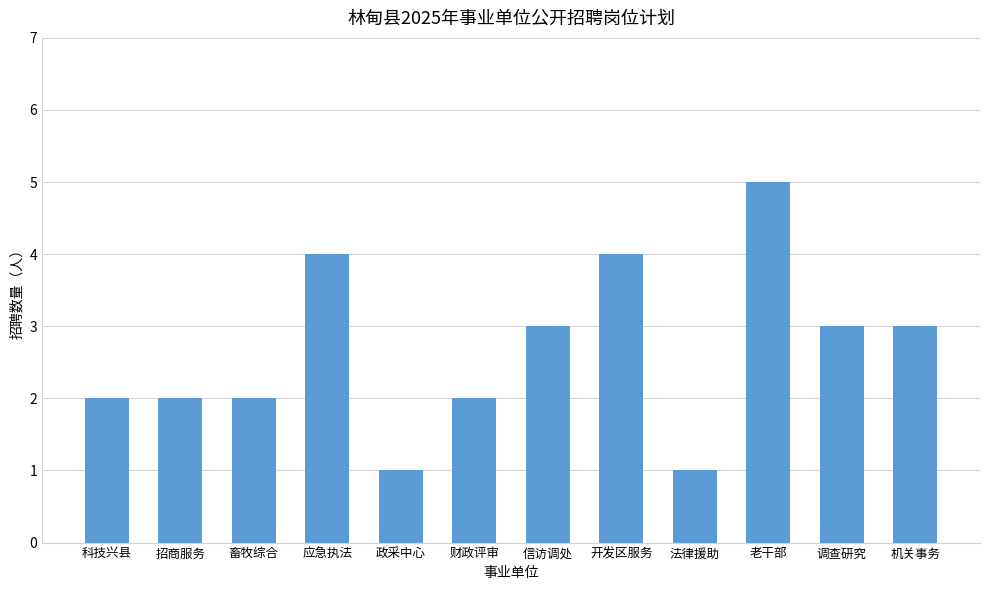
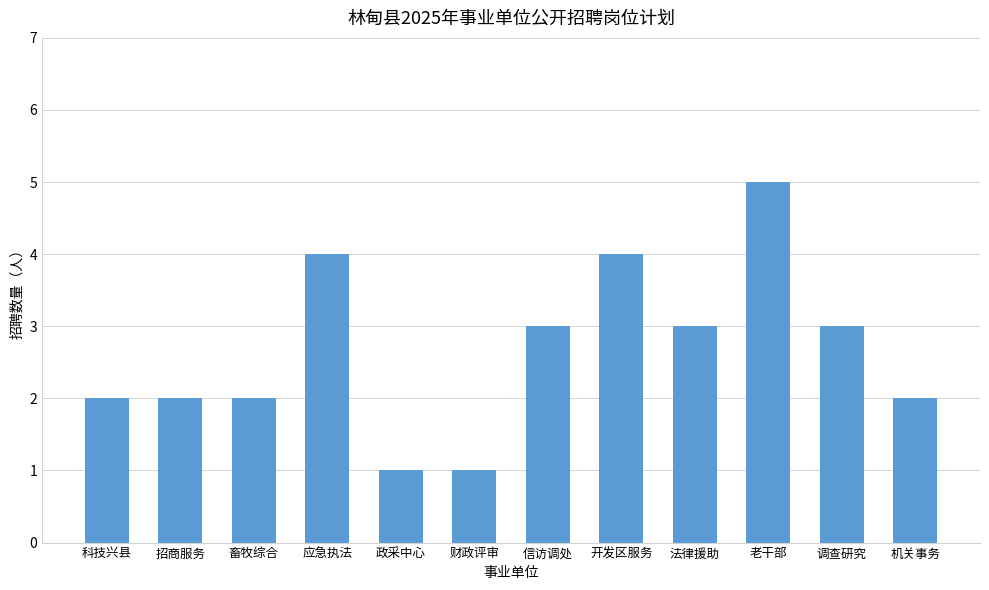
  {
    "科技兴县": 2,
    "招商服务": 2,
    "畜牧综合": 2,
    "应急执法": 4,
    "政采中心": 1,
-   "财政评审": 2,
+   "财政评审": 1,
    "信访调处": 3,
    "开发区服务": 4,
-   "法律援助": 1,
+   "法律援助": 3,
    "老干部": 5,
    "调查研究": 3,
-   "机关事务": 3
+   "机关事务": 2
  }
